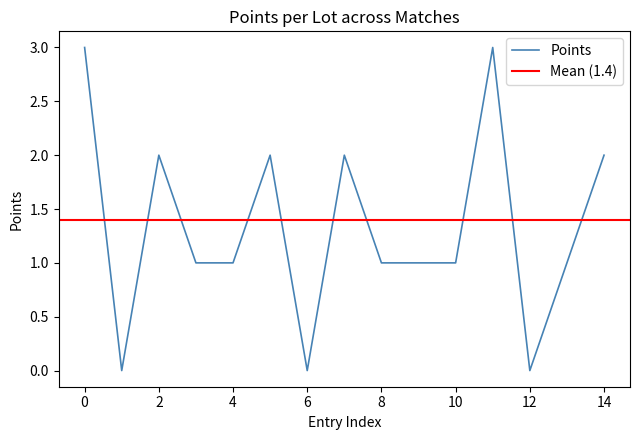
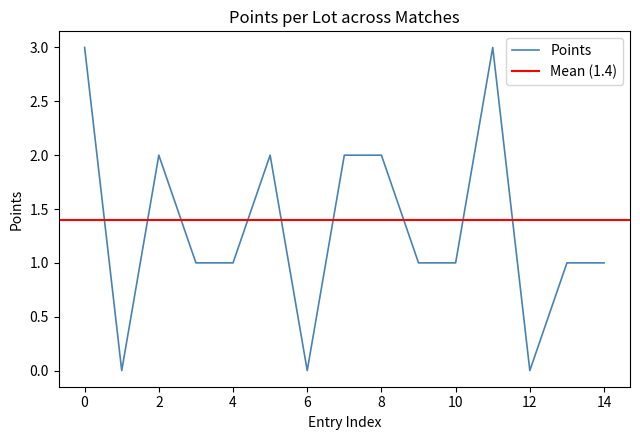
  {
    "0": 3,
-   "8": 1,
+   "8": 2,
    "10": 1,
    "12": 0,
-   "14": 2
+   "14": 1
  }
